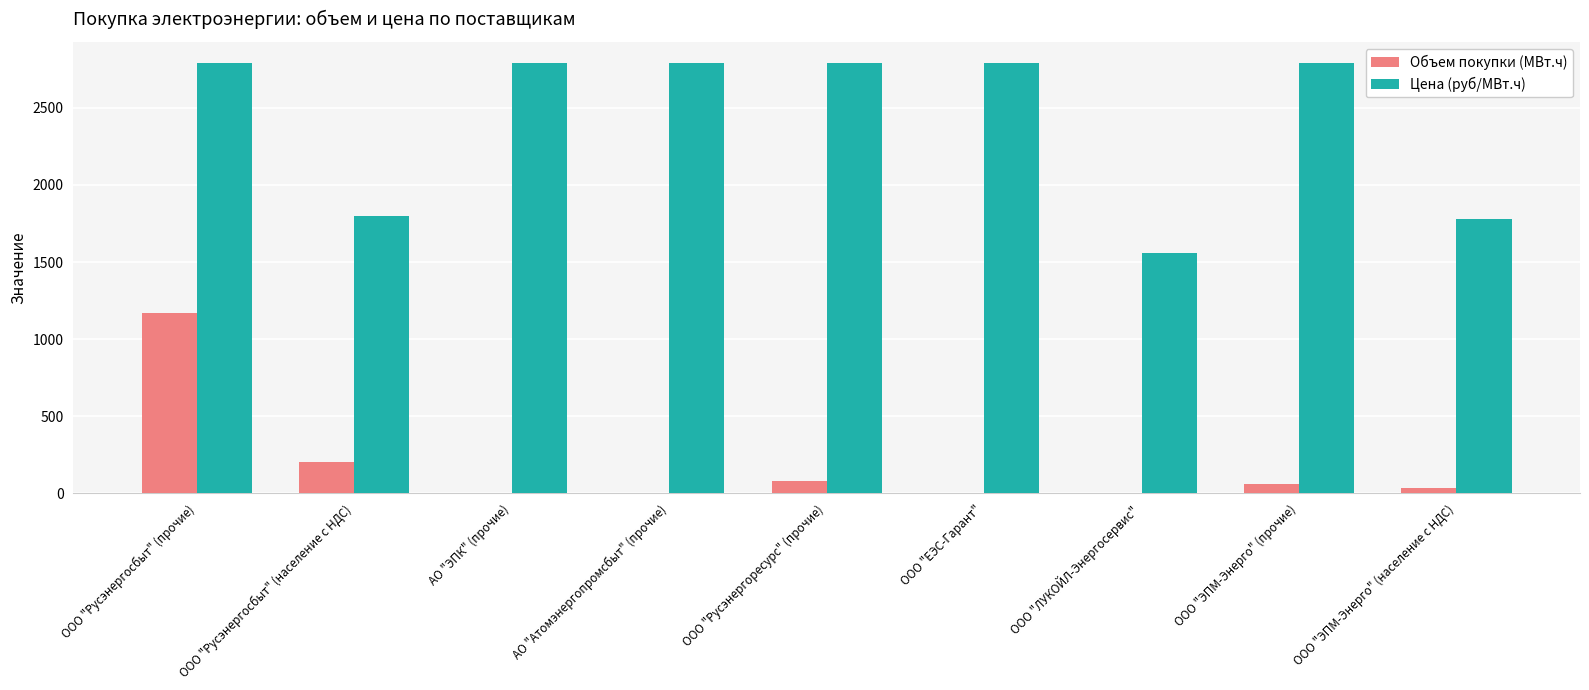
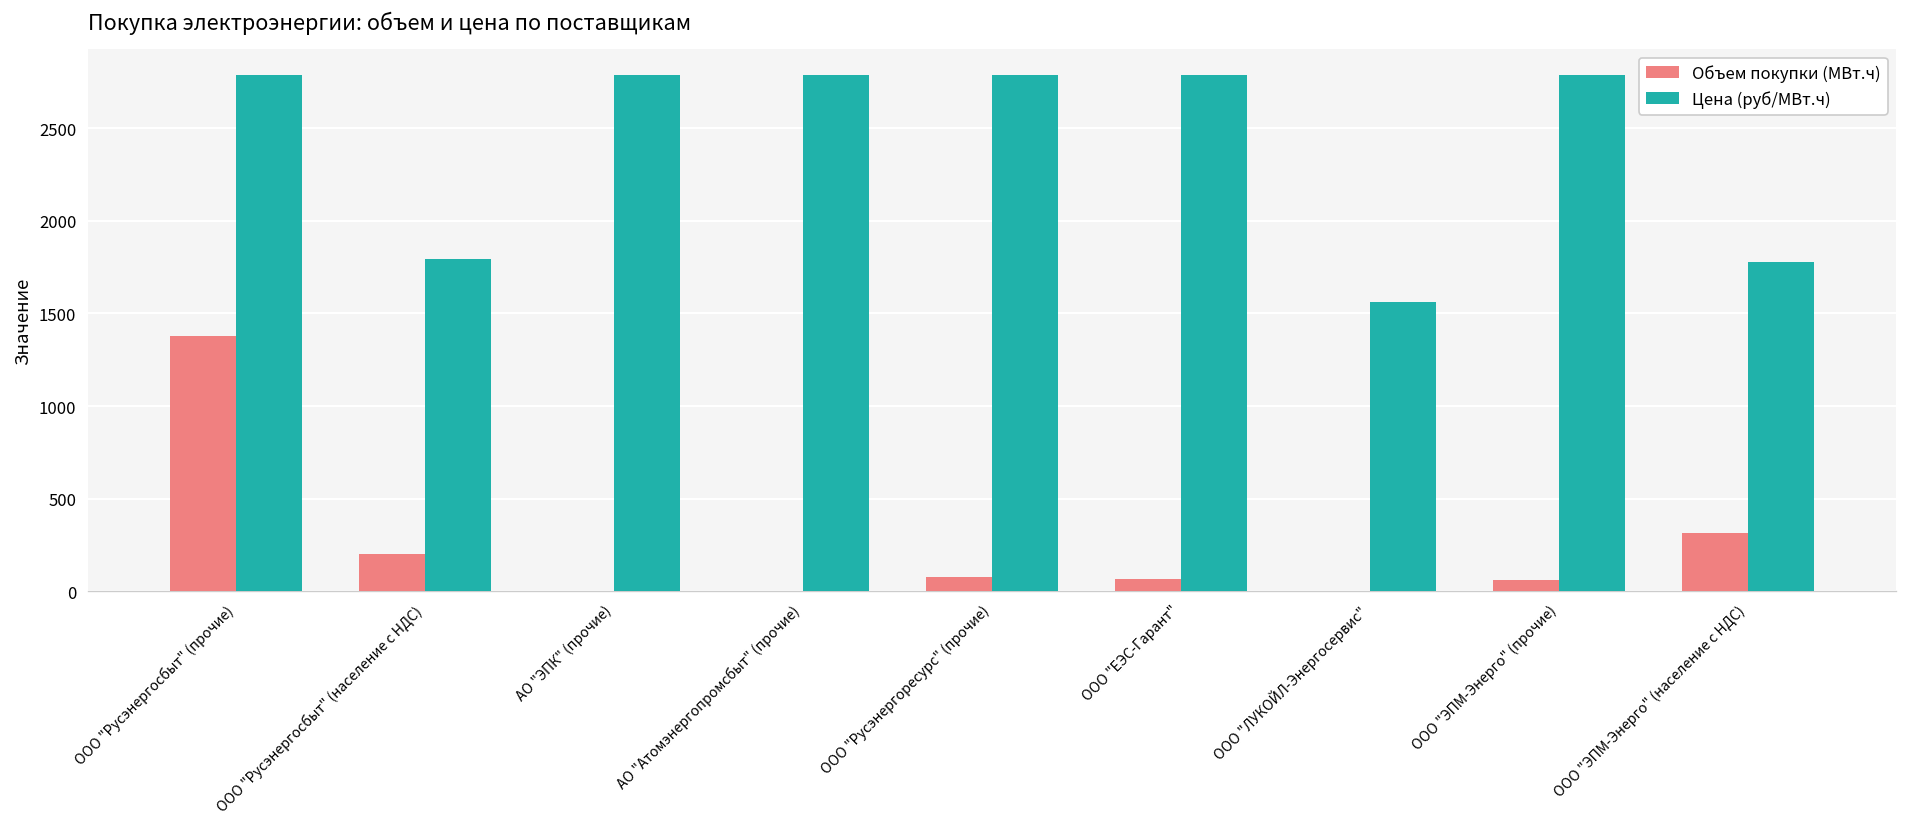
  {
    "Объем покупки (МВт.ч)": {
-     "ООО \"Русэнергосбыт\" (прочие)": 1170,
+     "ООО \"Русэнергосбыт\" (прочие)": 1380,
      "ООО \"Русэнергосбыт\" (население с НДС)": 200,
      "ООО \"Русэнергоресурс\" (прочие)": 80,
-     "ООО \"ЕЭС-Гарант\"": 0,
+     "ООО \"ЕЭС-Гарант\"": 70,
      "ООО \"ЭПМ-Энерго\" (прочие)": 60,
-     "ООО \"ЭПМ-Энерго\" (население с НДС)": 30
+     "ООО \"ЭПМ-Энерго\" (население с НДС)": 310
    },
    "Цена (руб/МВт.ч)": {
      "ООО \"Русэнергосбыт\" (прочие)": 2790,
      "ООО \"Русэнергосбыт\" (население с НДС)": 1800,
      "АО \"ЭПК\" (прочие)": 2790,
      "АО \"Атомэнергопромсбыт\" (прочие)": 2790,
      "ООО \"Русэнергоресурс\" (прочие)": 2790,
      "ООО \"ЕЭС-Гарант\"": 2790,
      "ООО \"ЛУКОЙЛ-Энергосервис\"": 1560,
      "ООО \"ЭПМ-Энерго\" (прочие)": 2790,
      "ООО \"ЭПМ-Энерго\" (население с НДС)": 1780
    }
  }
